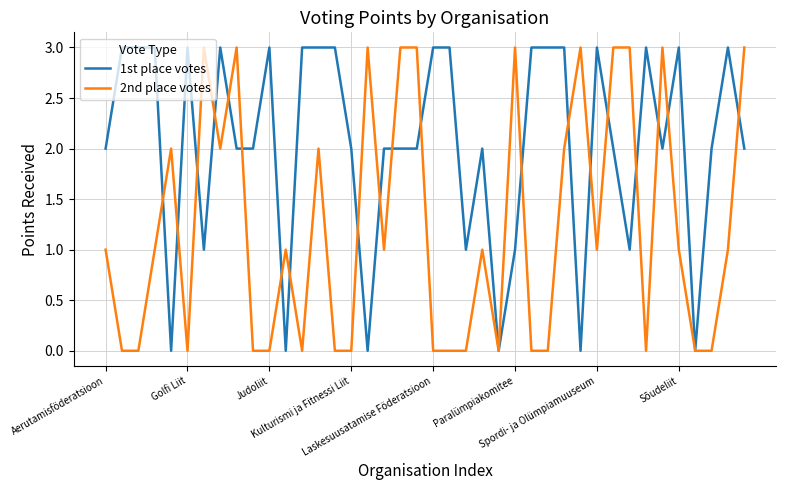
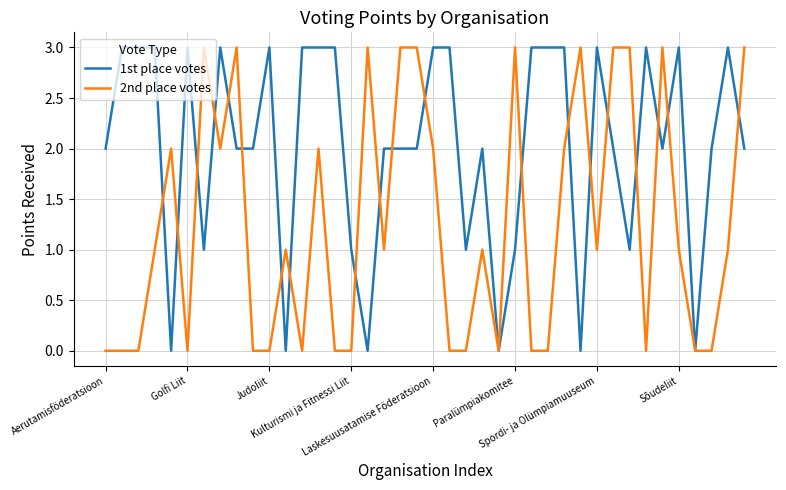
  {
    "1st place votes": {
      "Aerutamisföderatsioon": 2,
      "Judoliit": 3,
-     "Kulturismi ja Fitnessi Liit": 2,
+     "Kulturismi ja Fitnessi Liit": 1,
      "Laskesuusatamise Föderatsioon": 3,
      "Paralümpiakomitee": 1,
      "Spordi- ja Olümpiamuuseum": 3,
      "Sõudeliit": 3
    },
    "2nd place votes": {
-     "Aerutamisföderatsioon": 1,
+     "Aerutamisföderatsioon": 0,
      "Golfi Liit": 0,
      "Judoliit": 0,
      "Kulturismi ja Fitnessi Liit": 0,
-     "Laskesuusatamise Föderatsioon": 0,
+     "Laskesuusatamise Föderatsioon": 2,
      "Paralümpiakomitee": 3,
      "Spordi- ja Olümpiamuuseum": 1,
      "Sõudeliit": 1
    }
  }
